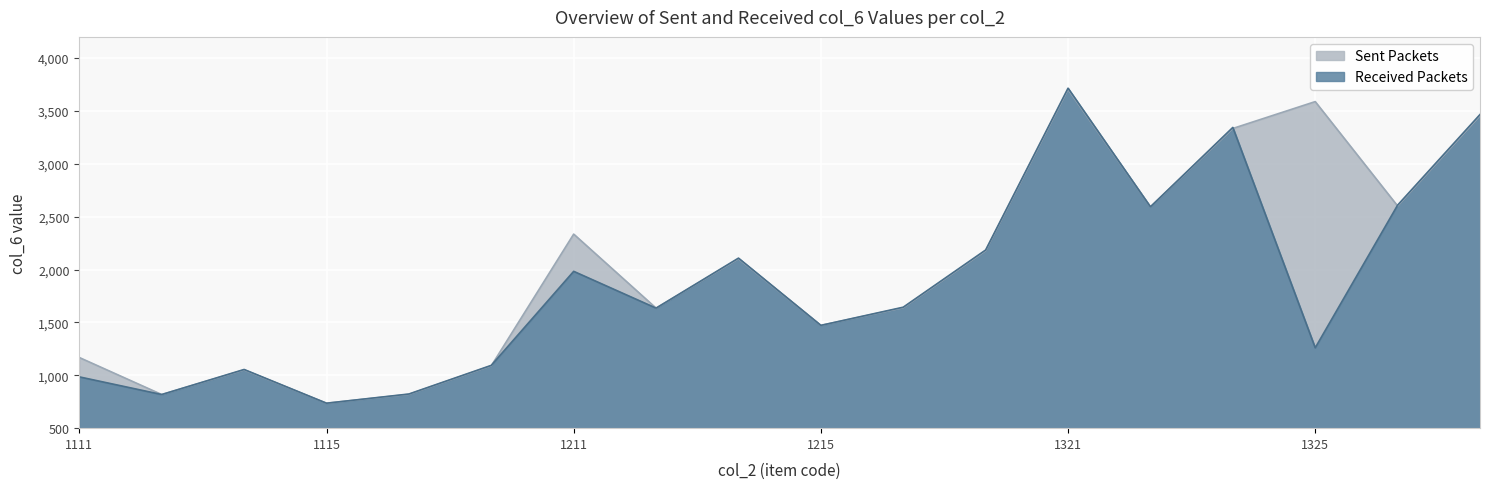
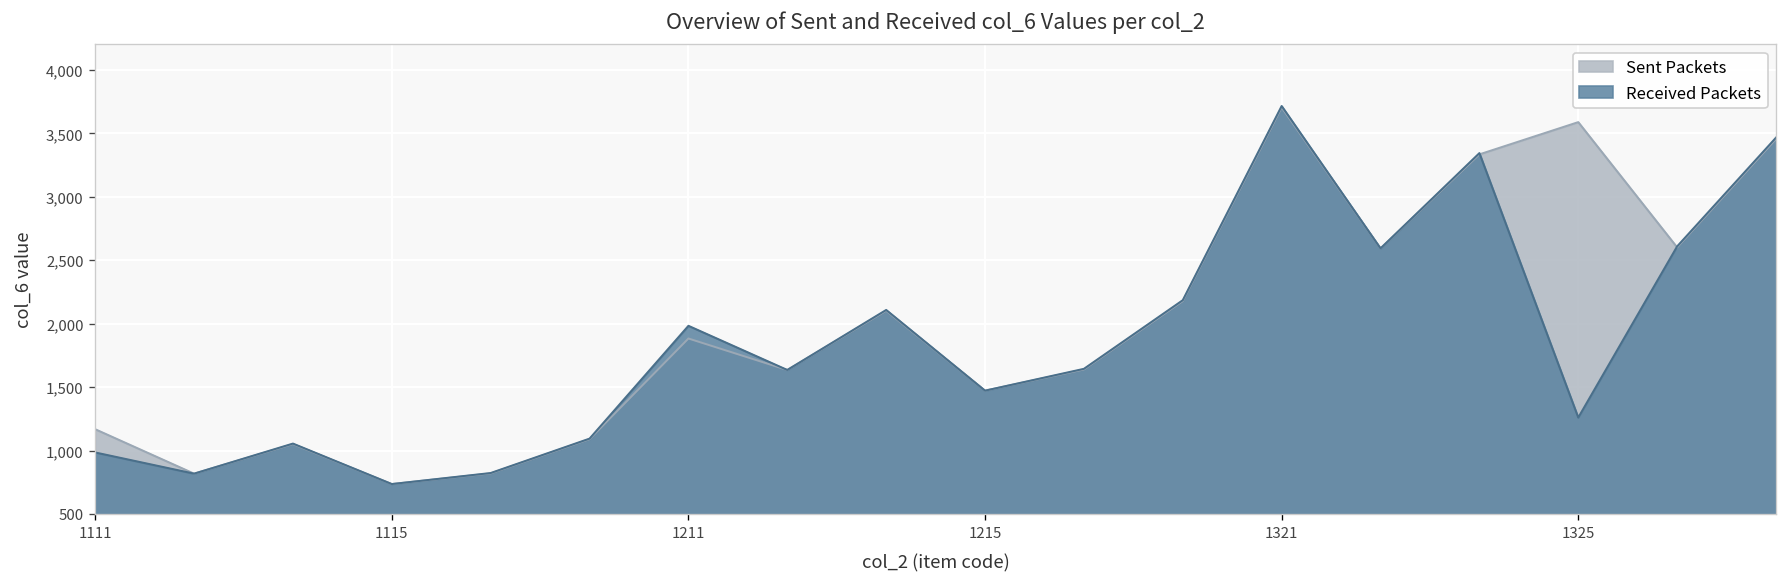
  {
    "Sent Packets": {
      "1111": "1,170",
-     "1211": "2,340",
+     "1211": "1,880",
      "1325": "3,590"
    },
    "Received Packets": {
      "1111": "990",
      "1211": "1,980",
      "1325": "1,260"
    }
  }
